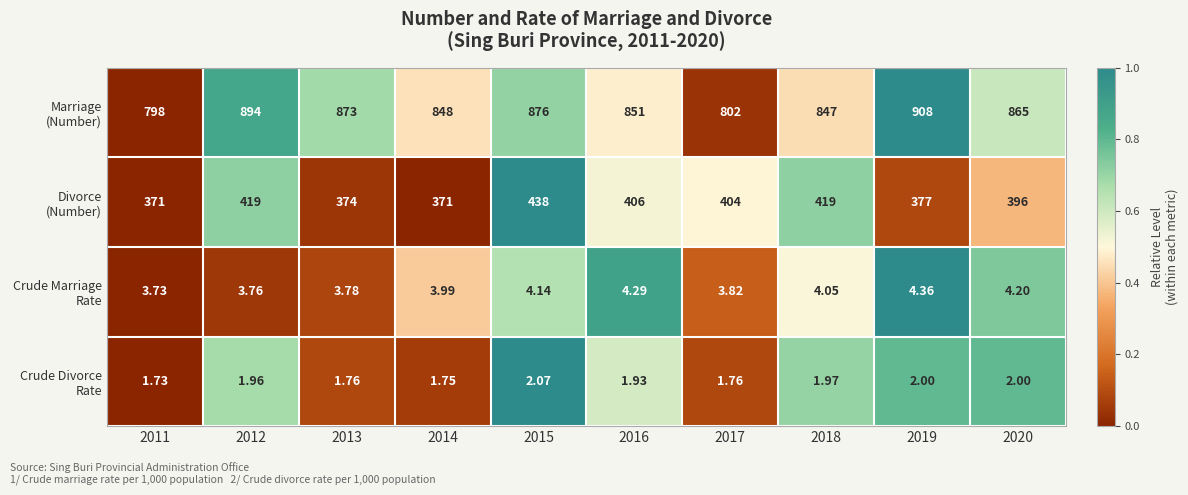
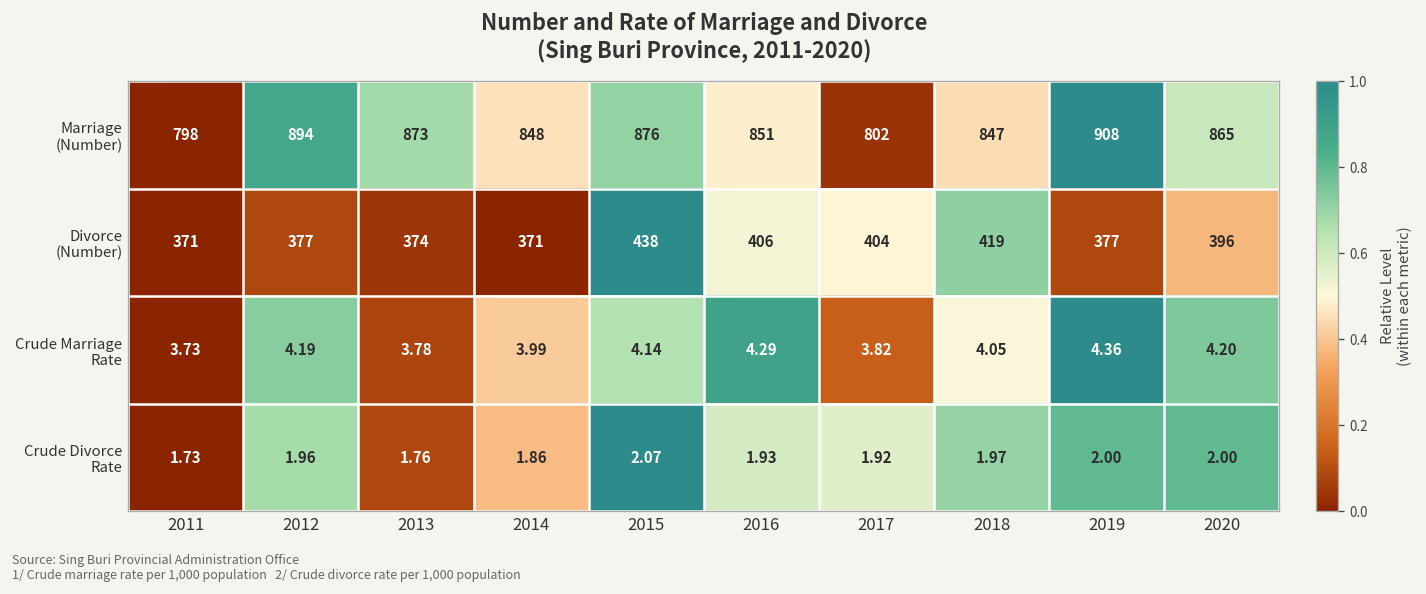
  {
    "Marriage (Number)": {
      "2011": 798,
      "2012": 894,
      "2013": 873,
      "2014": 848,
      "2015": 876,
      "2016": 851,
      "2017": 802,
      "2018": 847,
      "2019": 908,
      "2020": 865
    },
    "Divorce (Number)": {
      "2011": 371,
-     "2012": 419,
+     "2012": 377,
      "2013": 374,
      "2014": 371,
      "2015": 438,
      "2016": 406,
      "2017": 404,
      "2018": 419,
      "2019": 377,
      "2020": 396
    },
    "Crude Marriage Rate": {
      "2011": 3.73,
-     "2012": 3.76,
+     "2012": 4.19,
      "2013": 3.78,
      "2014": 3.99,
      "2015": 4.14,
      "2016": 4.29,
      "2017": 3.82,
      "2018": 4.05,
      "2019": 4.36,
      "2020": 4.20
    },
    "Crude Divorce Rate": {
      "2011": 1.73,
      "2012": 1.96,
      "2013": 1.76,
-     "2014": 1.75,
+     "2014": 1.86,
      "2015": 2.07,
      "2016": 1.93,
-     "2017": 1.76,
+     "2017": 1.92,
      "2018": 1.97,
      "2019": 2.00,
      "2020": 2.00
    }
  }
